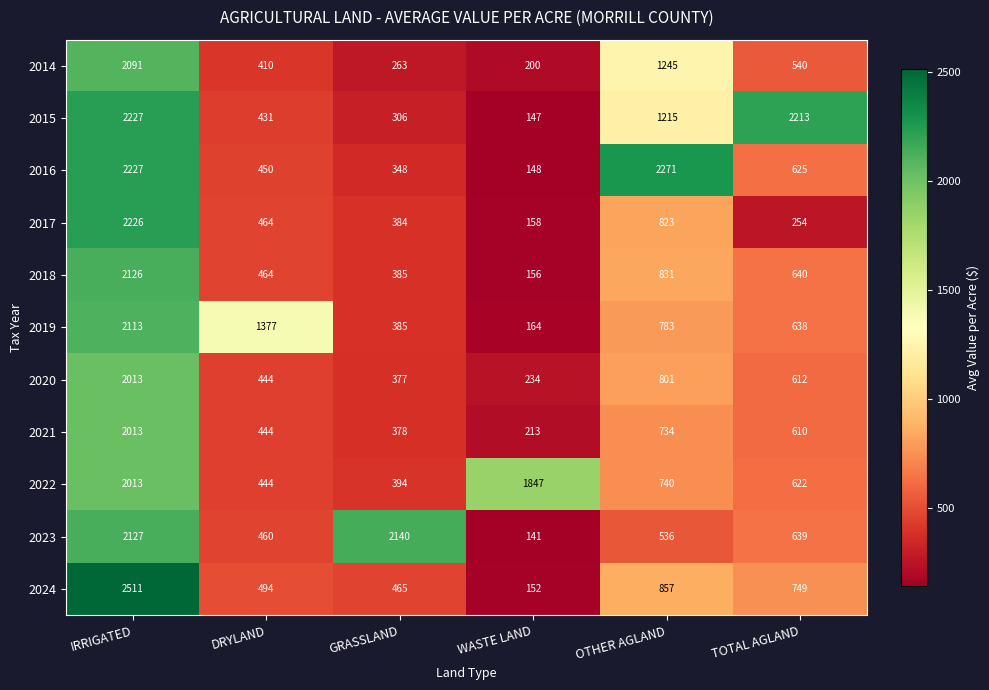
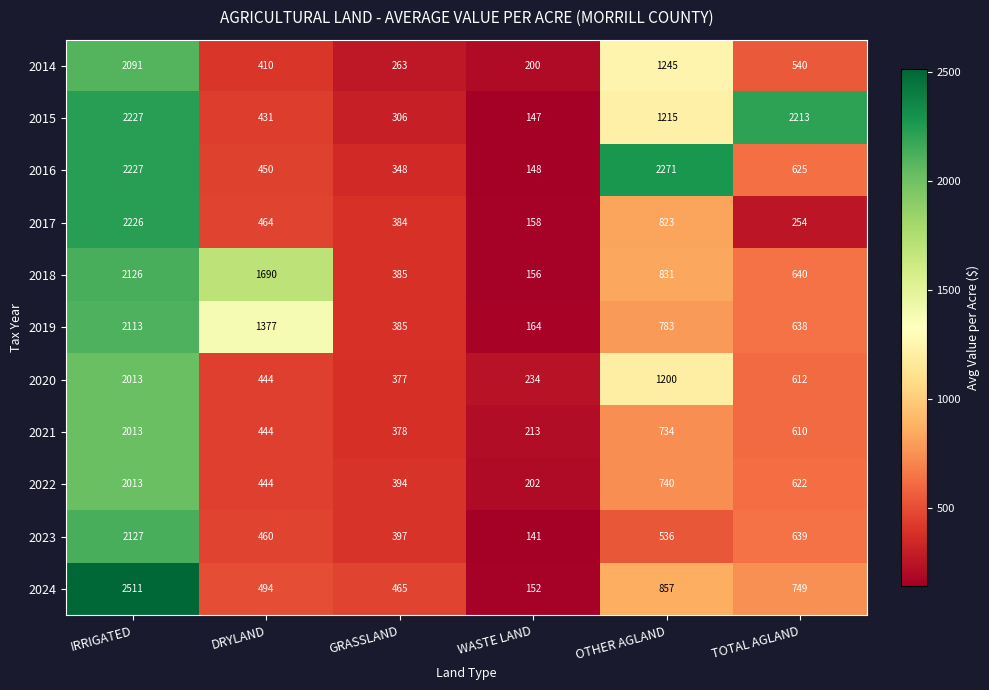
  {
    "2014": {
      "IRRIGATED": 2091,
      "DRYLAND": 410,
      "GRASSLAND": 263,
      "WASTE LAND": 200,
      "OTHER AGLAND": 1245,
      "TOTAL AGLAND": 540
    },
    "2015": {
      "IRRIGATED": 2227,
      "DRYLAND": 431,
      "GRASSLAND": 306,
      "WASTE LAND": 147,
      "OTHER AGLAND": 1215,
      "TOTAL AGLAND": 2213
    },
    "2016": {
      "IRRIGATED": 2227,
      "DRYLAND": 450,
      "GRASSLAND": 348,
      "WASTE LAND": 148,
      "OTHER AGLAND": 2271,
      "TOTAL AGLAND": 625
    },
    "2017": {
      "IRRIGATED": 2226,
      "DRYLAND": 464,
      "GRASSLAND": 384,
      "WASTE LAND": 158,
      "OTHER AGLAND": 823,
      "TOTAL AGLAND": 254
    },
    "2018": {
      "IRRIGATED": 2126,
-     "DRYLAND": 464,
+     "DRYLAND": 1690,
      "GRASSLAND": 385,
      "WASTE LAND": 156,
      "OTHER AGLAND": 831,
      "TOTAL AGLAND": 640
    },
    "2019": {
      "IRRIGATED": 2113,
      "DRYLAND": 1377,
      "GRASSLAND": 385,
      "WASTE LAND": 164,
      "OTHER AGLAND": 783,
      "TOTAL AGLAND": 638
    },
    "2020": {
      "IRRIGATED": 2013,
      "DRYLAND": 444,
      "GRASSLAND": 377,
      "WASTE LAND": 234,
-     "OTHER AGLAND": 801,
+     "OTHER AGLAND": 1200,
      "TOTAL AGLAND": 612
    },
    "2021": {
      "IRRIGATED": 2013,
      "DRYLAND": 444,
      "GRASSLAND": 378,
      "WASTE LAND": 213,
      "OTHER AGLAND": 734,
      "TOTAL AGLAND": 610
    },
    "2022": {
      "IRRIGATED": 2013,
      "DRYLAND": 444,
      "GRASSLAND": 394,
-     "WASTE LAND": 1847,
+     "WASTE LAND": 202,
      "OTHER AGLAND": 740,
      "TOTAL AGLAND": 622
    },
    "2023": {
      "IRRIGATED": 2127,
      "DRYLAND": 460,
-     "GRASSLAND": 2140,
+     "GRASSLAND": 397,
      "WASTE LAND": 141,
      "OTHER AGLAND": 536,
      "TOTAL AGLAND": 639
    },
    "2024": {
      "IRRIGATED": 2511,
      "DRYLAND": 494,
      "GRASSLAND": 465,
      "WASTE LAND": 152,
      "OTHER AGLAND": 857,
      "TOTAL AGLAND": 749
    }
  }
